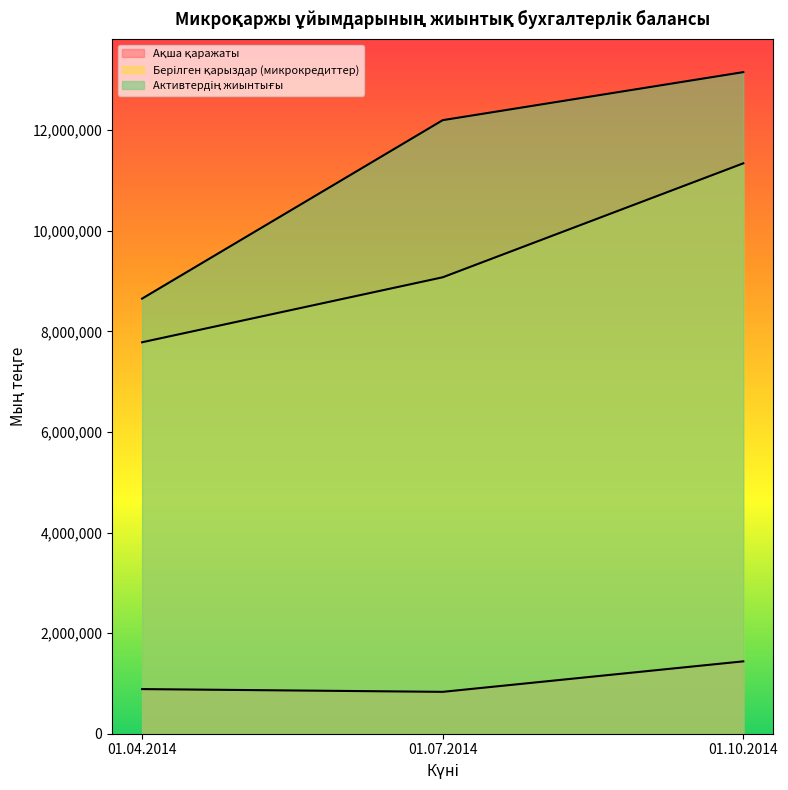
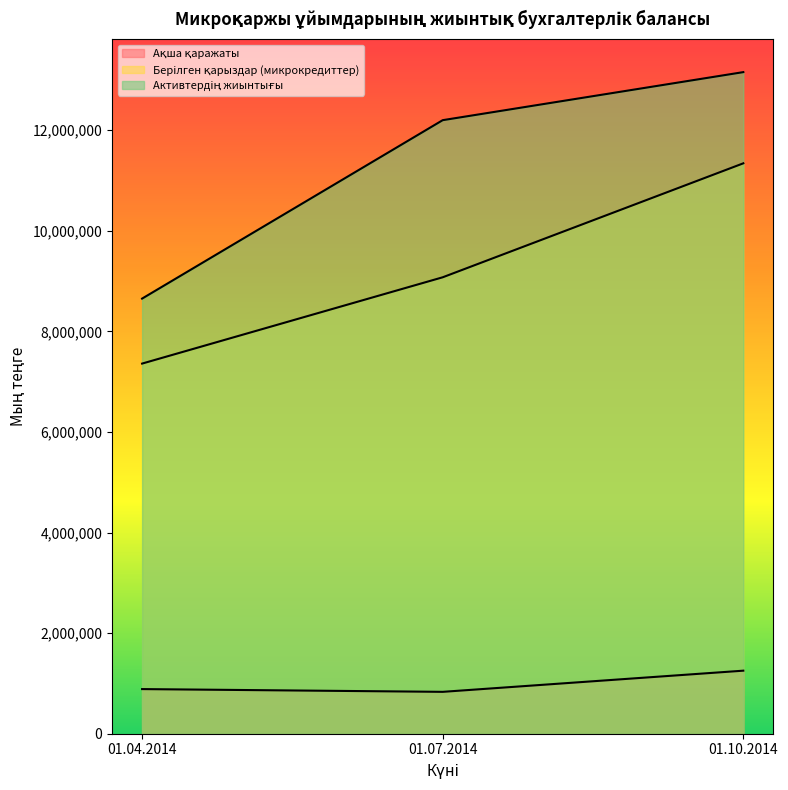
  {
    "Ақша қаражаты": {
      "01.04.2014": "900,000",
      "01.07.2014": "800,000",
-     "01.10.2014": "1,400,000"
+     "01.10.2014": "1,300,000"
    },
    "Берілген қарыздар (микрокредиттер)": {
-     "01.04.2014": "7,800,000",
+     "01.04.2014": "7,400,000",
      "01.07.2014": "9,100,000",
      "01.10.2014": "11,300,000"
    },
    "Активтердің жиынтығы": {
      "01.04.2014": "8,700,000",
      "01.07.2014": "12,200,000",
      "01.10.2014": "13,200,000"
    }
  }
